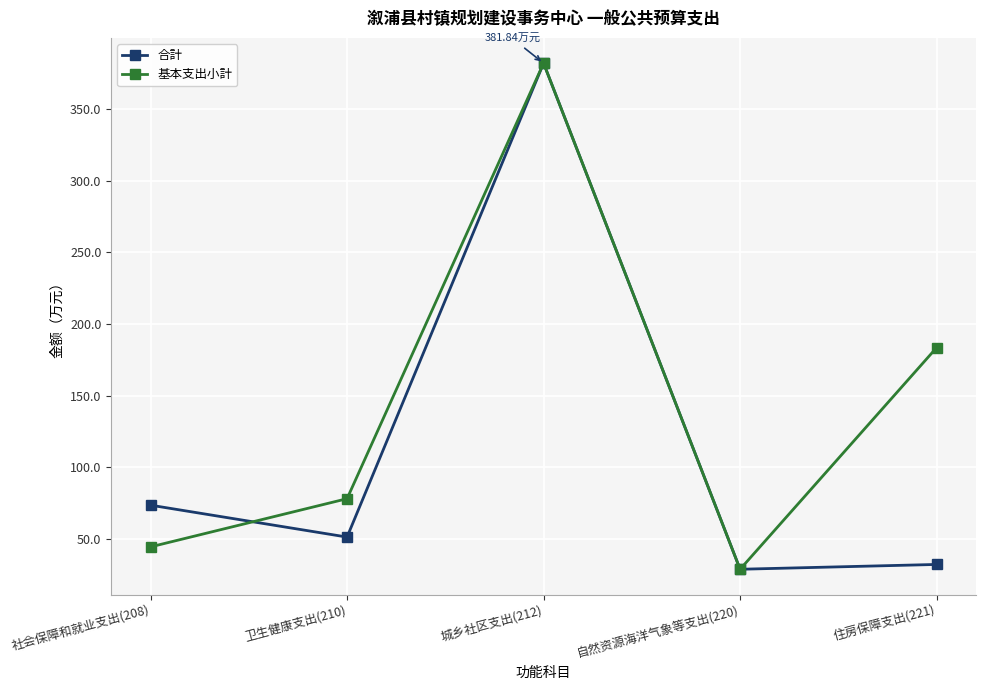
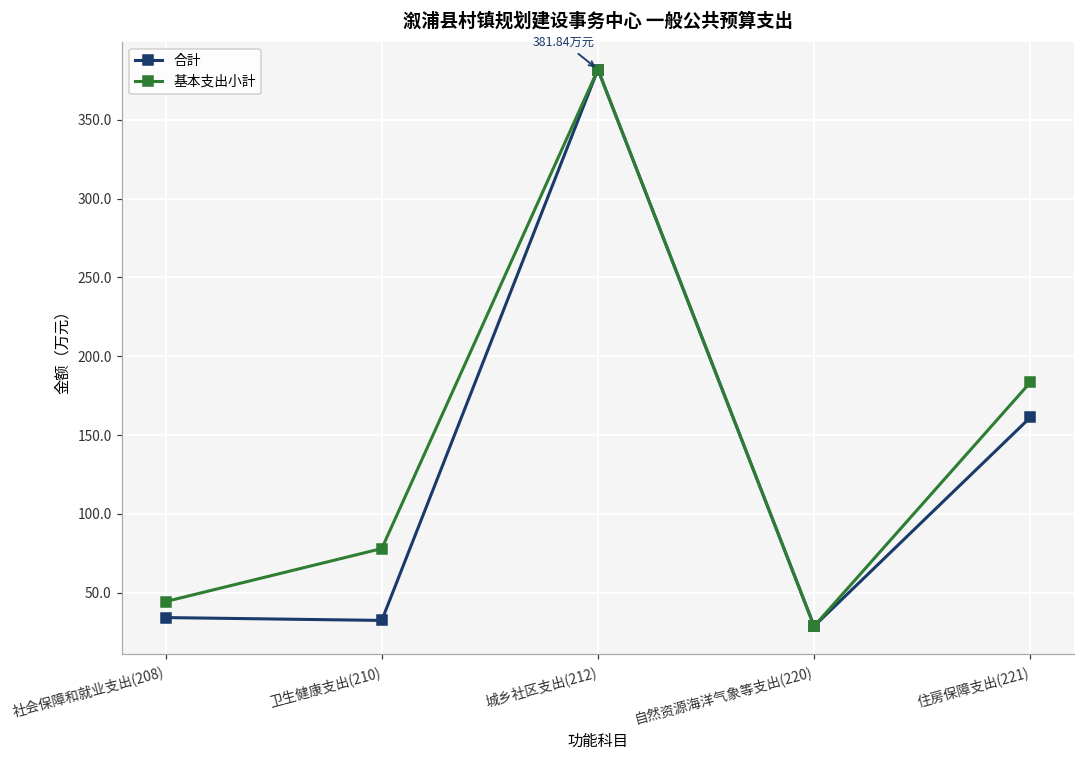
  {
    "合計": {
-     "社会保障和就业支出(208)": 74,
-     "卫生健康支出(210)": 51,
-     "住房保障支出(221)": 32
+     "社会保障和就业支出(208)": 34,
+     "卫生健康支出(210)": 32,
+     "住房保障支出(221)": 161
    },
    "基本支出小計": {
      "社会保障和就业支出(208)": 44,
      "卫生健康支出(210)": 78,
      "住房保障支出(221)": 183
    }
  }
